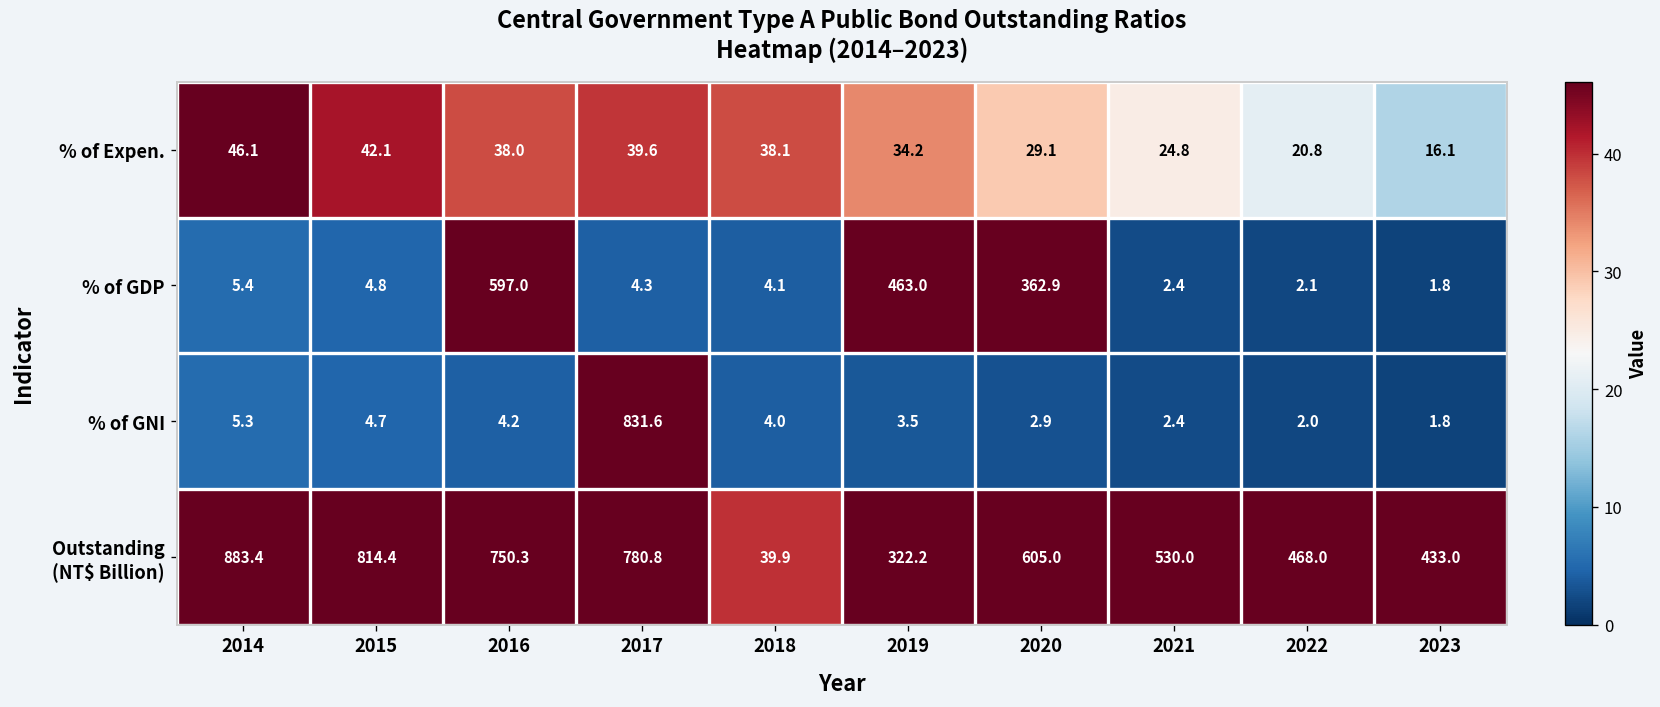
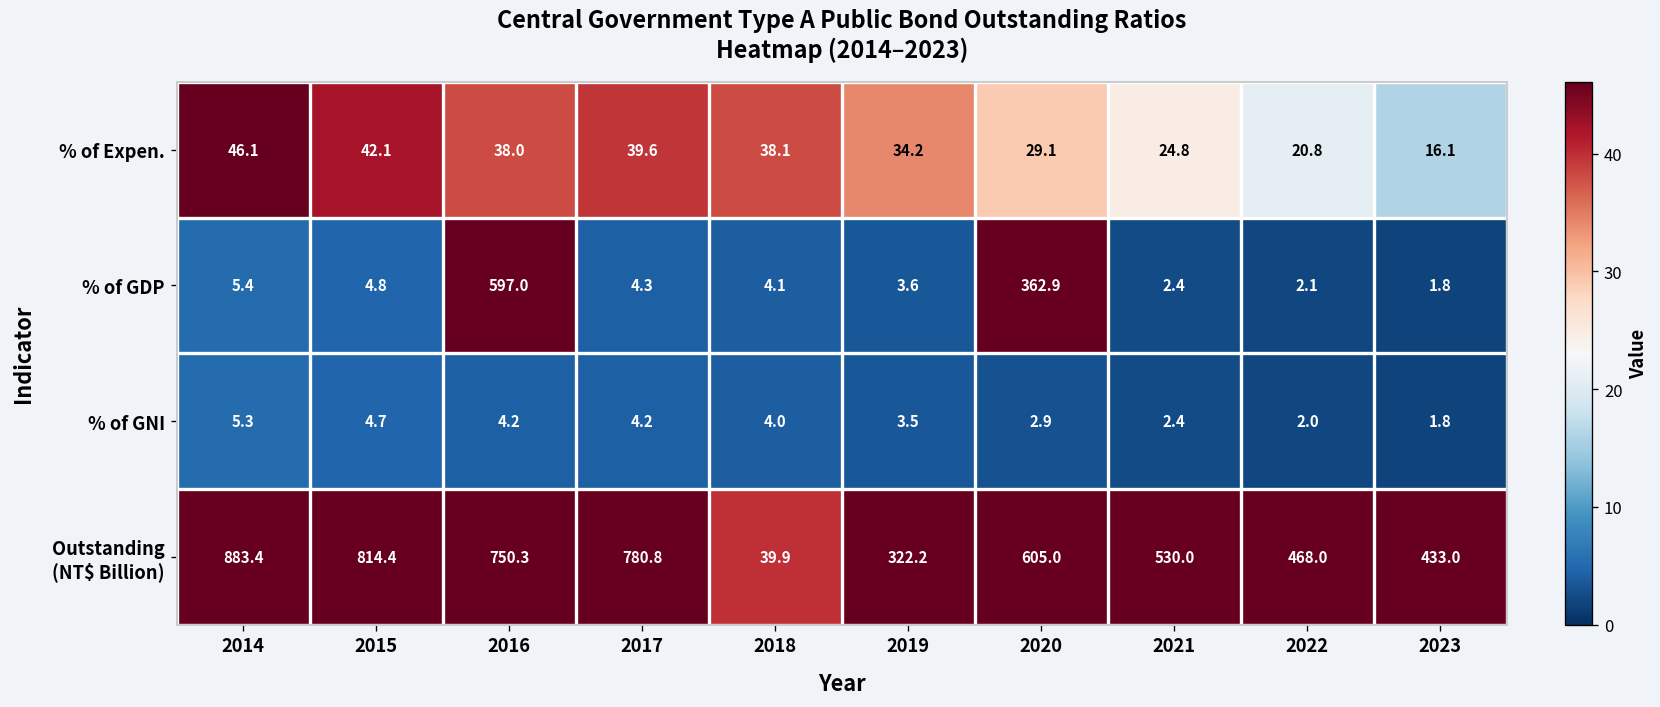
  {
    "% of Expen.": {
      "2014": 46.1,
      "2015": 42.1,
      "2016": 38.0,
      "2017": 39.6,
      "2018": 38.1,
      "2019": 34.2,
      "2020": 29.1,
      "2021": 24.8,
      "2022": 20.8,
      "2023": 16.1
    },
    "% of GDP": {
      "2014": 5.4,
      "2015": 4.8,
      "2016": 597.0,
      "2017": 4.3,
      "2018": 4.1,
-     "2019": 463.0,
+     "2019": 3.6,
      "2020": 362.9,
      "2021": 2.4,
      "2022": 2.1,
      "2023": 1.8
    },
    "% of GNI": {
      "2014": 5.3,
      "2015": 4.7,
      "2016": 4.2,
-     "2017": 831.6,
+     "2017": 4.2,
      "2018": 4.0,
      "2019": 3.5,
      "2020": 2.9,
      "2021": 2.4,
      "2022": 2.0,
      "2023": 1.8
    },
    "Outstanding (NT$ Billion)": {
      "2014": 883.4,
      "2015": 814.4,
      "2016": 750.3,
      "2017": 780.8,
      "2018": 39.9,
      "2019": 322.2,
      "2020": 605.0,
      "2021": 530.0,
      "2022": 468.0,
      "2023": 433.0
    }
  }
